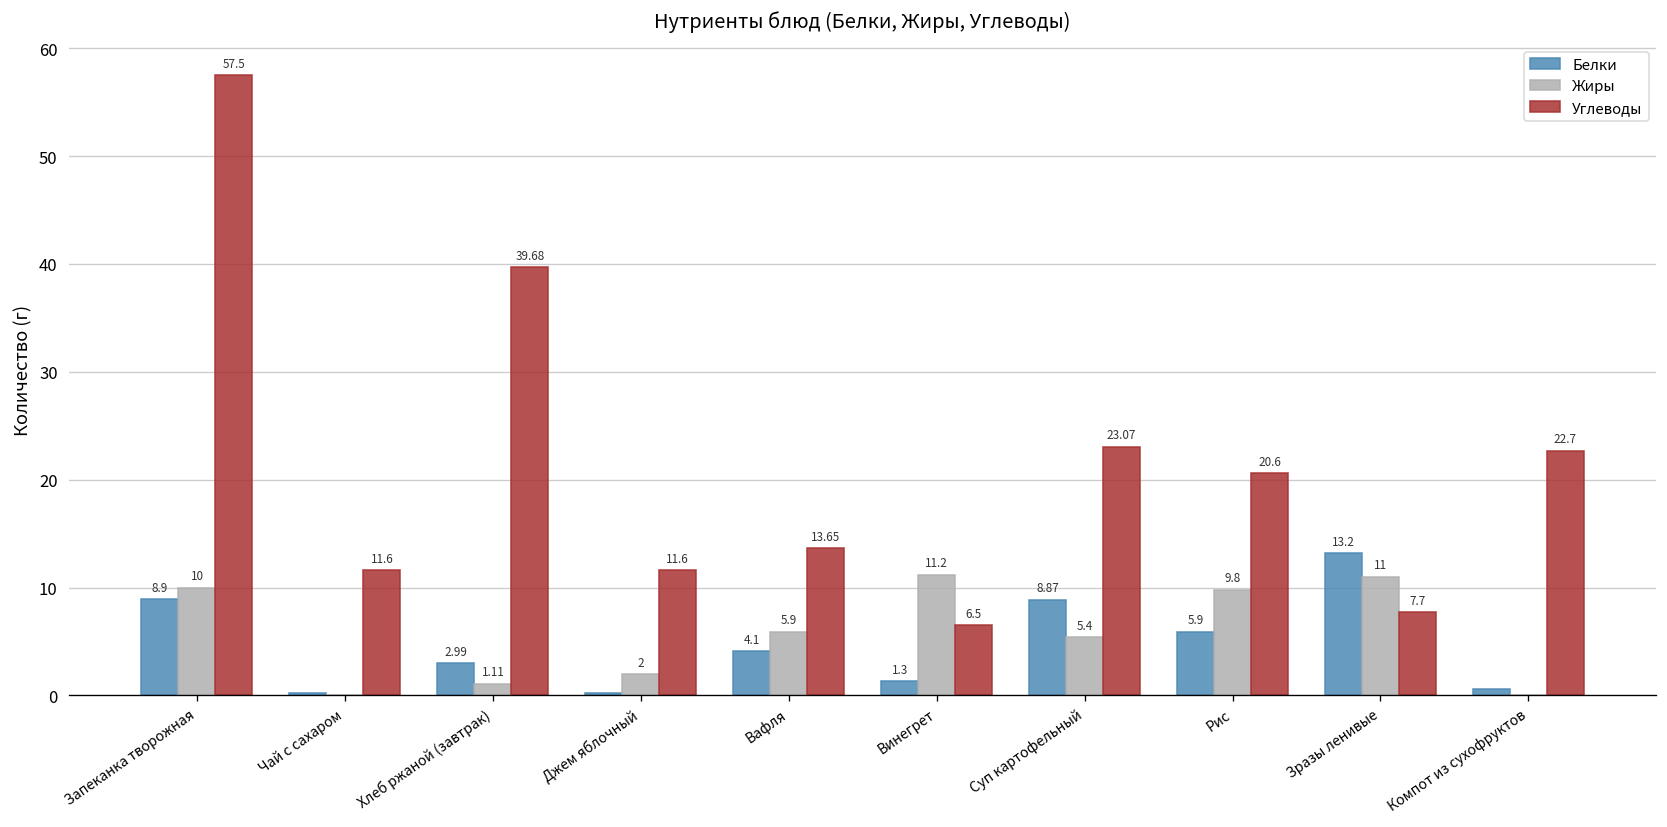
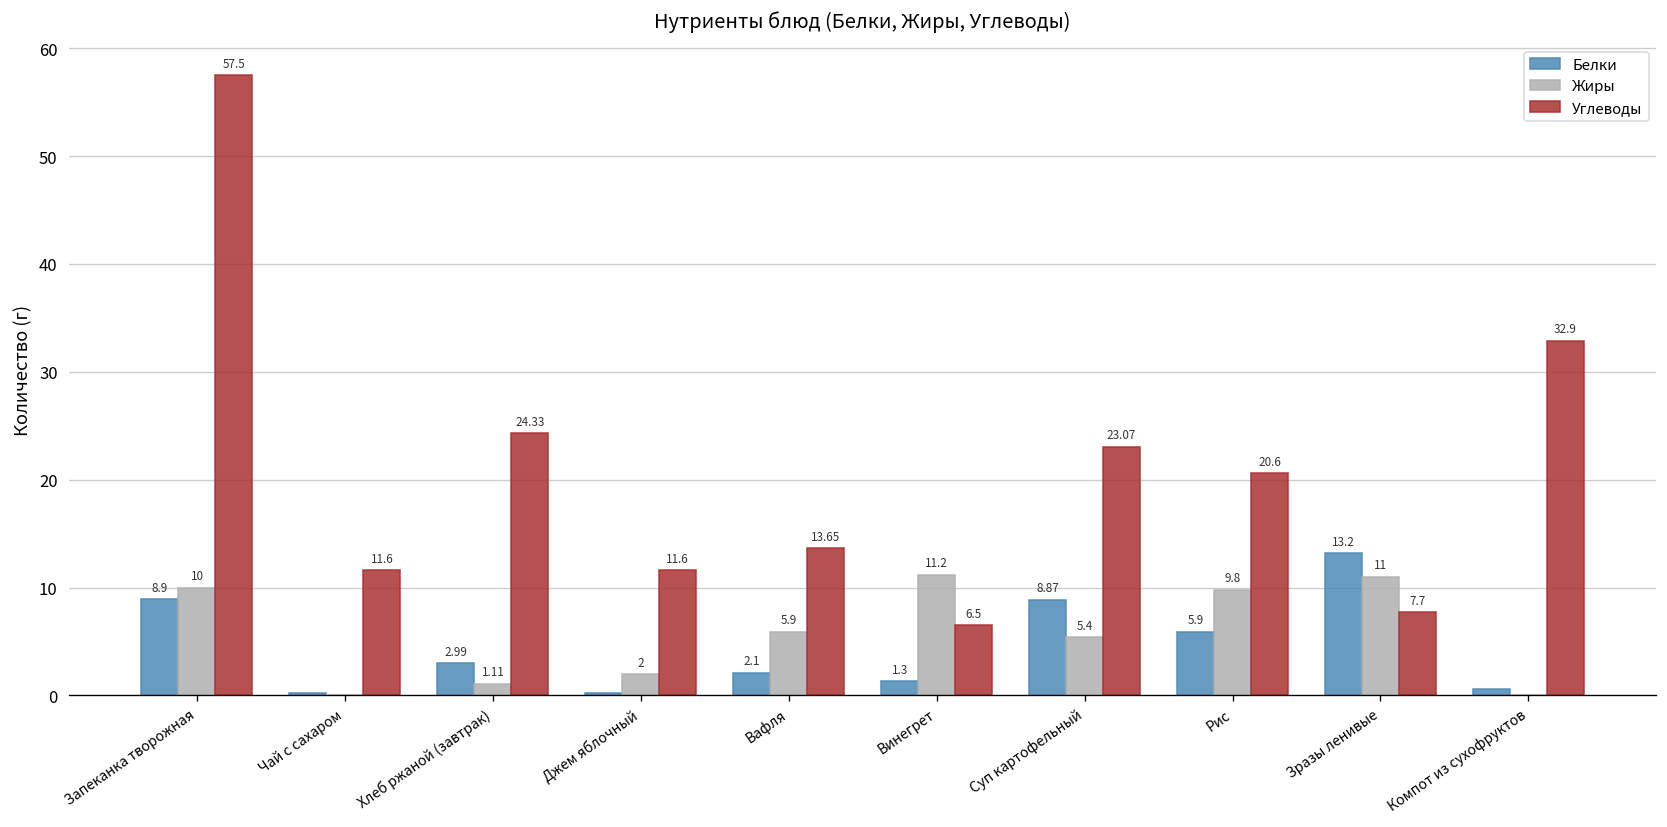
  {
    "Белки": {
      "Запеканка творожная": 8.9,
      "Хлеб ржаной (завтрак)": 2.99,
-     "Вафля": 4.1,
+     "Вафля": 2.1,
      "Винегрет": 1.3,
      "Суп картофельный": 8.87,
      "Рис": 5.9,
      "Зразы ленивые": 13.2
    },
    "Жиры": {
      "Запеканка творожная": 10,
      "Хлеб ржаной (завтрак)": 1.11,
      "Джем яблочный": 2,
      "Вафля": 5.9,
      "Винегрет": 11.2,
      "Суп картофельный": 5.4,
      "Рис": 9.8,
      "Зразы ленивые": 11
    },
    "Углеводы": {
      "Запеканка творожная": 57.5,
      "Чай с сахаром": 11.6,
-     "Хлеб ржаной (завтрак)": 39.68,
+     "Хлеб ржаной (завтрак)": 24.33,
      "Джем яблочный": 11.6,
      "Вафля": 13.65,
      "Винегрет": 6.5,
      "Суп картофельный": 23.07,
      "Рис": 20.6,
      "Зразы ленивые": 7.7,
-     "Компот из сухофруктов": 22.7
+     "Компот из сухофруктов": 32.9
    }
  }
